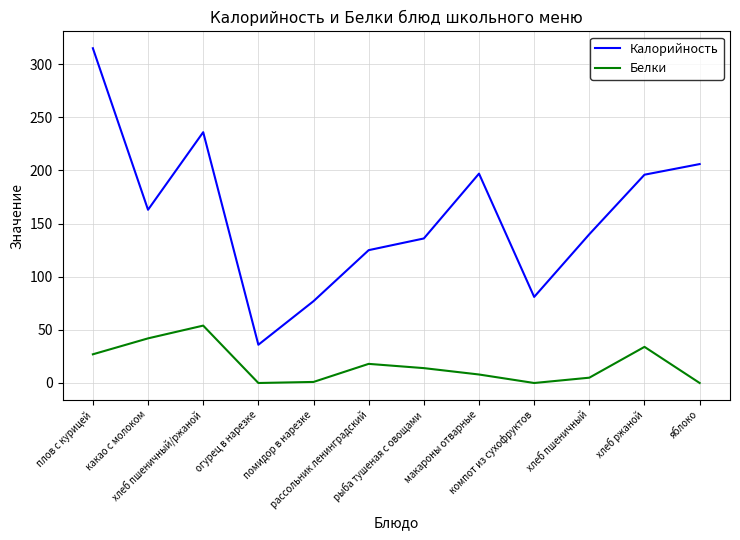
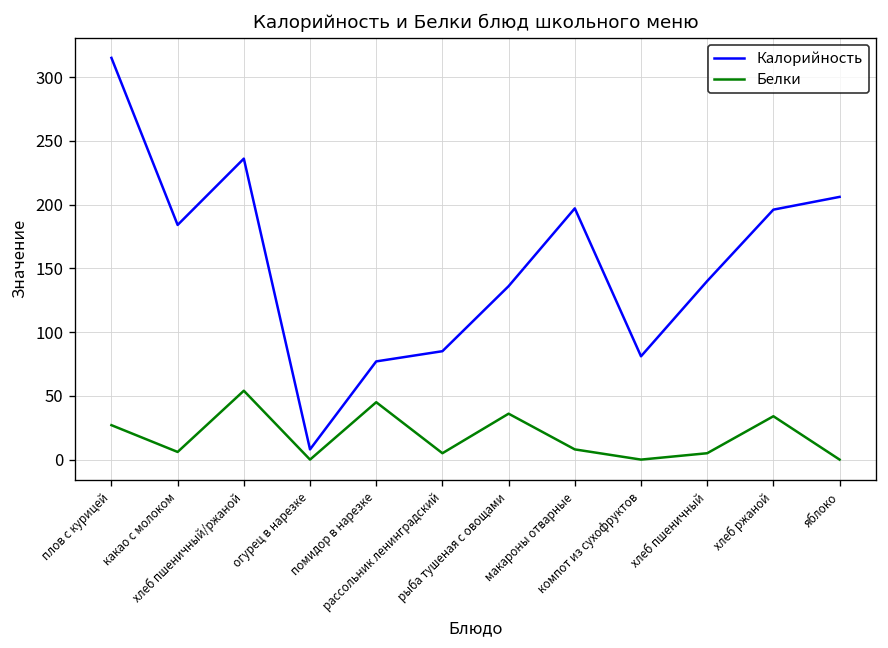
  {
    "Калорийность": {
      "плов с курицей": 315,
-     "какао с молоком": 163,
+     "какао с молоком": 184,
      "хлеб пшеничный/ржаной": 236,
-     "огурец в нарезке": 36,
+     "огурец в нарезке": 8,
      "помидор в нарезке": 77,
-     "рассольник ленинградский": 125,
+     "рассольник ленинградский": 85,
      "рыба тушеная с овощами": 136,
      "макароны отварные": 197,
      "компот из сухофруктов": 81,
      "хлеб пшеничный": 140,
      "хлеб ржаной": 196,
      "яблоко": 206
    },
    "Белки": {
      "плов с курицей": 27,
-     "какао с молоком": 42,
+     "какао с молоком": 6,
      "хлеб пшеничный/ржаной": 54,
      "огурец в нарезке": 0,
-     "помидор в нарезке": 1,
-     "рассольник ленинградский": 18,
-     "рыба тушеная с овощами": 14,
+     "помидор в нарезке": 45,
+     "рассольник ленинградский": 5,
+     "рыба тушеная с овощами": 36,
      "макароны отварные": 8,
      "компот из сухофруктов": 0,
      "хлеб пшеничный": 5,
      "хлеб ржаной": 34,
      "яблоко": 0
    }
  }
